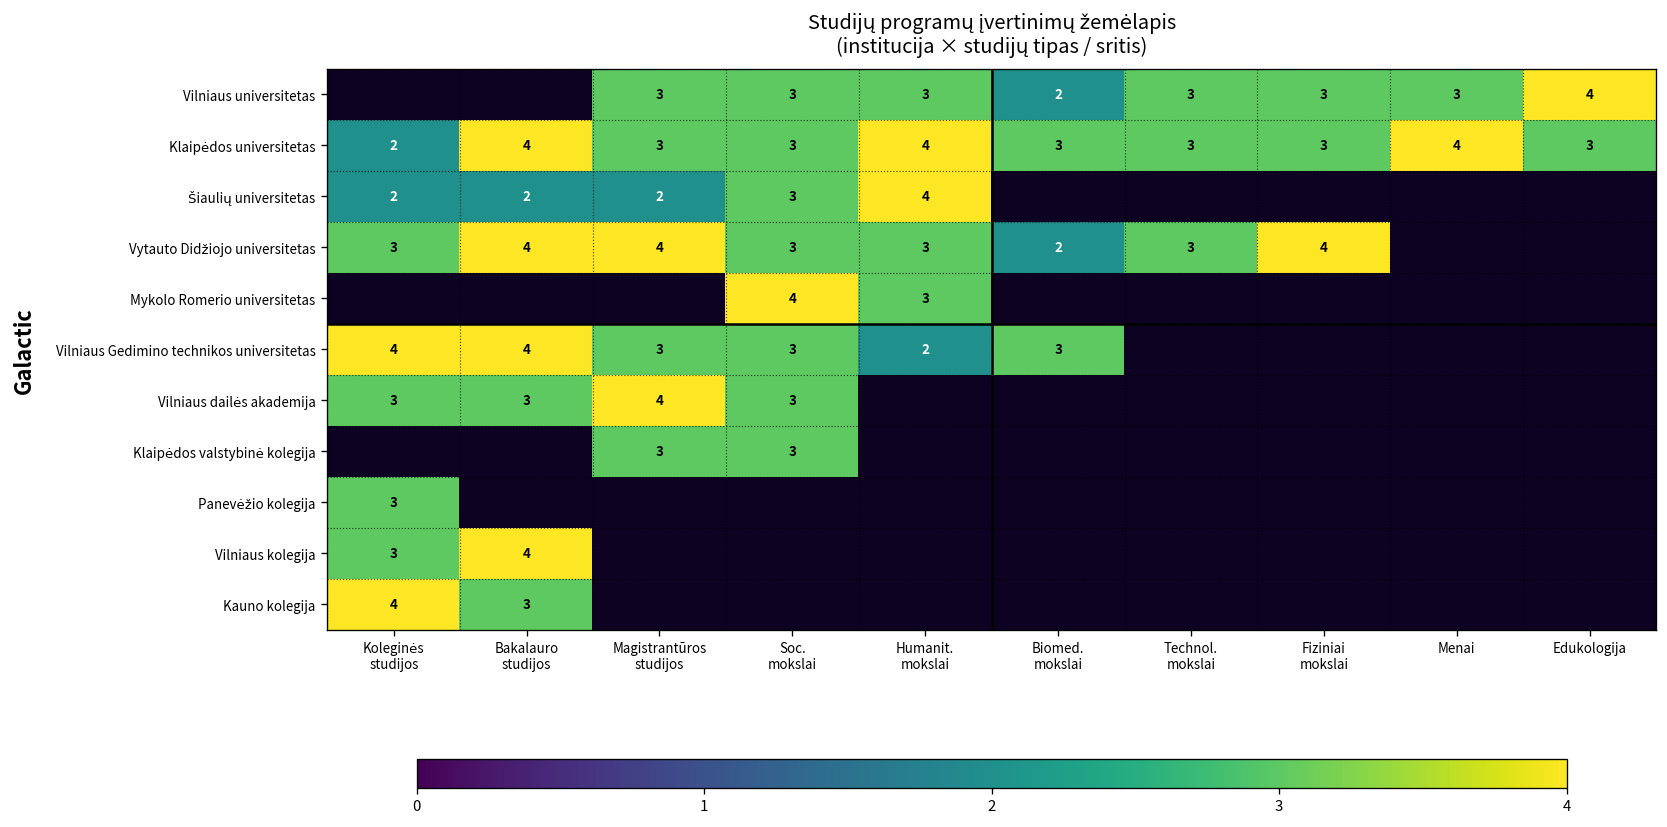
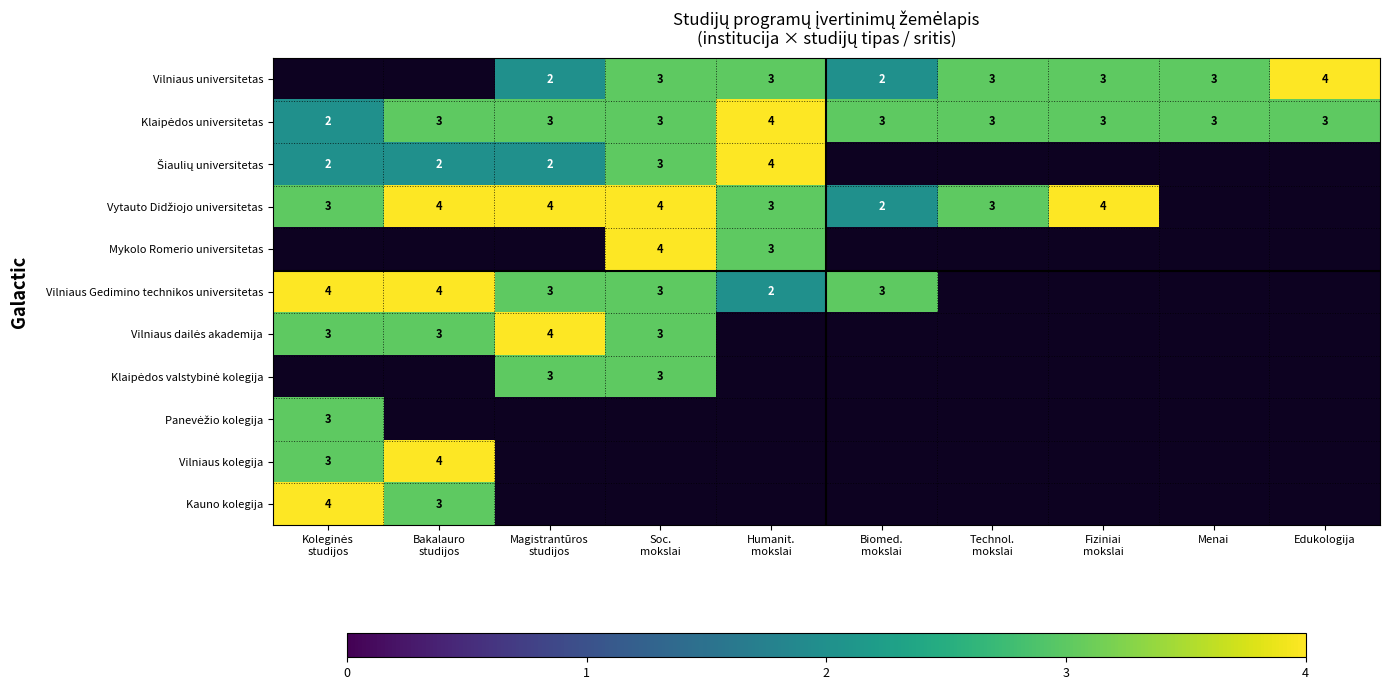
  {
    "Vilniaus universitetas": {
-     "Magistrantūros studijos": 3,
+     "Magistrantūros studijos": 2,
      "Soc. mokslai": 3,
      "Humanit. mokslai": 3,
      "Biomed. mokslai": 2,
      "Technol. mokslai": 3,
      "Fiziniai mokslai": 3,
      "Menai": 3,
      "Edukologija": 4
    },
    "Klaipėdos universitetas": {
      "Koleginės studijos": 2,
-     "Bakalauro studijos": 4,
+     "Bakalauro studijos": 3,
      "Magistrantūros studijos": 3,
      "Soc. mokslai": 3,
      "Humanit. mokslai": 4,
      "Biomed. mokslai": 3,
      "Technol. mokslai": 3,
      "Fiziniai mokslai": 3,
-     "Menai": 4,
+     "Menai": 3,
      "Edukologija": 3
    },
    "Šiaulių universitetas": {
      "Koleginės studijos": 2,
      "Bakalauro studijos": 2,
      "Magistrantūros studijos": 2,
      "Soc. mokslai": 3,
      "Humanit. mokslai": 4
    },
    "Vytauto Didžiojo universitetas": {
      "Koleginės studijos": 3,
      "Bakalauro studijos": 4,
      "Magistrantūros studijos": 4,
-     "Soc. mokslai": 3,
+     "Soc. mokslai": 4,
      "Humanit. mokslai": 3,
      "Biomed. mokslai": 2,
      "Technol. mokslai": 3,
      "Fiziniai mokslai": 4
    },
    "Mykolo Romerio universitetas": {
      "Soc. mokslai": 4,
      "Humanit. mokslai": 3
    },
    "Vilniaus Gedimino technikos universitetas": {
      "Koleginės studijos": 4,
      "Bakalauro studijos": 4,
      "Magistrantūros studijos": 3,
      "Soc. mokslai": 3,
      "Humanit. mokslai": 2,
      "Biomed. mokslai": 3
    },
    "Vilniaus dailės akademija": {
      "Koleginės studijos": 3,
      "Bakalauro studijos": 3,
      "Magistrantūros studijos": 4,
      "Soc. mokslai": 3
    },
    "Klaipėdos valstybinė kolegija": {
      "Magistrantūros studijos": 3,
      "Soc. mokslai": 3
    },
    "Panevėžio kolegija": {
      "Koleginės studijos": 3
    },
    "Vilniaus kolegija": {
      "Koleginės studijos": 3,
      "Bakalauro studijos": 4
    },
    "Kauno kolegija": {
      "Koleginės studijos": 4,
      "Bakalauro studijos": 3
    }
  }
